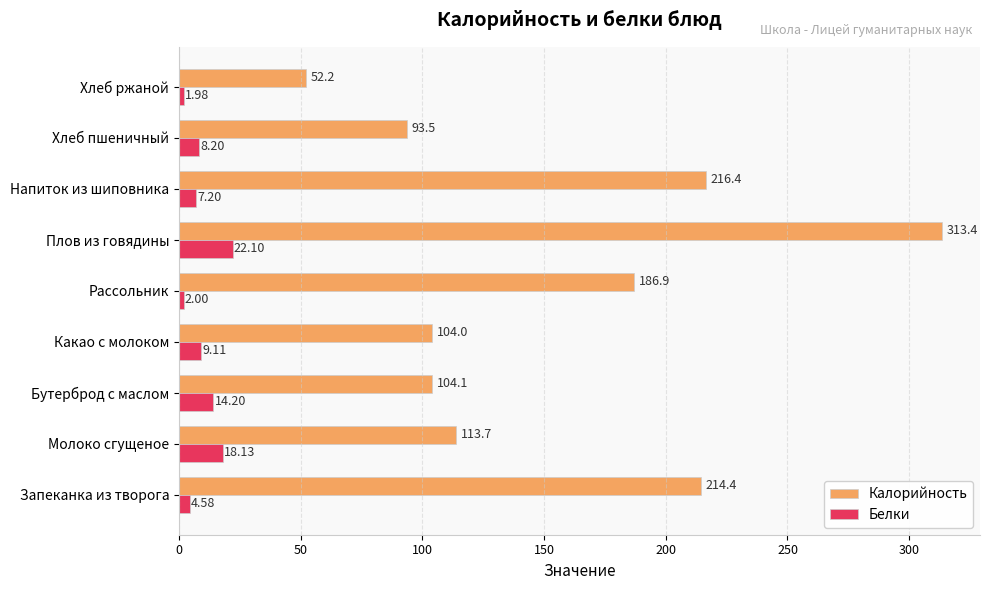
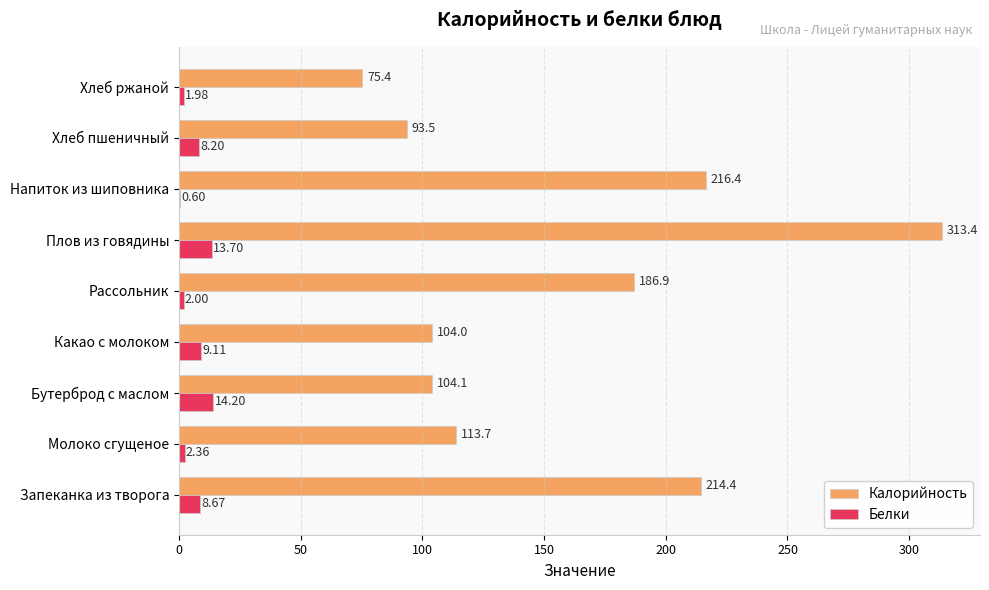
  {
    "Калорийность": {
-     "Хлеб ржаной": 52.2,
+     "Хлеб ржаной": 75.4,
      "Хлеб пшеничный": 93.5,
      "Напиток из шиповника": 216.4,
      "Плов из говядины": 313.4,
      "Рассольник": 186.9,
      "Какао с молоком": 104.0,
      "Бутерброд с маслом": 104.1,
      "Молоко сгущеное": 113.7,
      "Запеканка из творога": 214.4
    },
    "Белки": {
      "Хлеб ржаной": 1.98,
      "Хлеб пшеничный": 8.20,
-     "Напиток из шиповника": 7.20,
-     "Плов из говядины": 22.10,
+     "Напиток из шиповника": 0.60,
+     "Плов из говядины": 13.70,
      "Рассольник": 2.00,
      "Какао с молоком": 9.11,
      "Бутерброд с маслом": 14.20,
-     "Молоко сгущеное": 18.13,
-     "Запеканка из творога": 4.58
+     "Молоко сгущеное": 2.36,
+     "Запеканка из творога": 8.67
    }
  }
